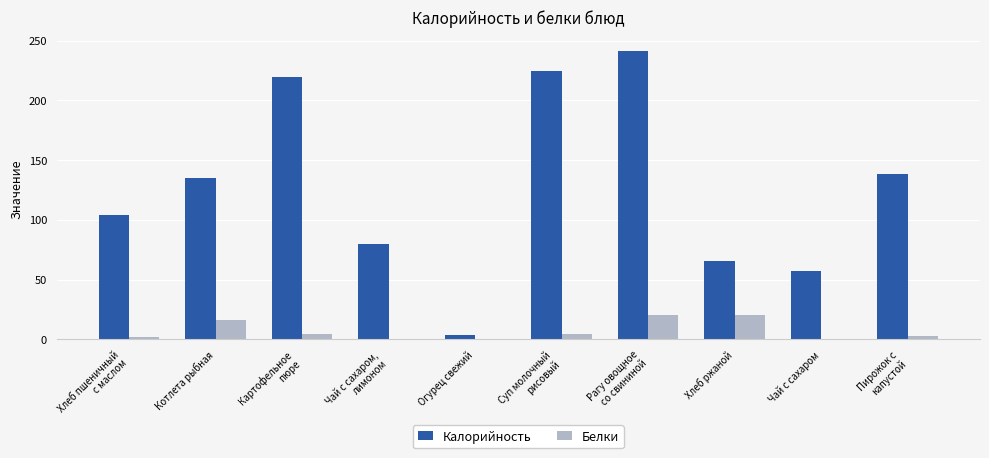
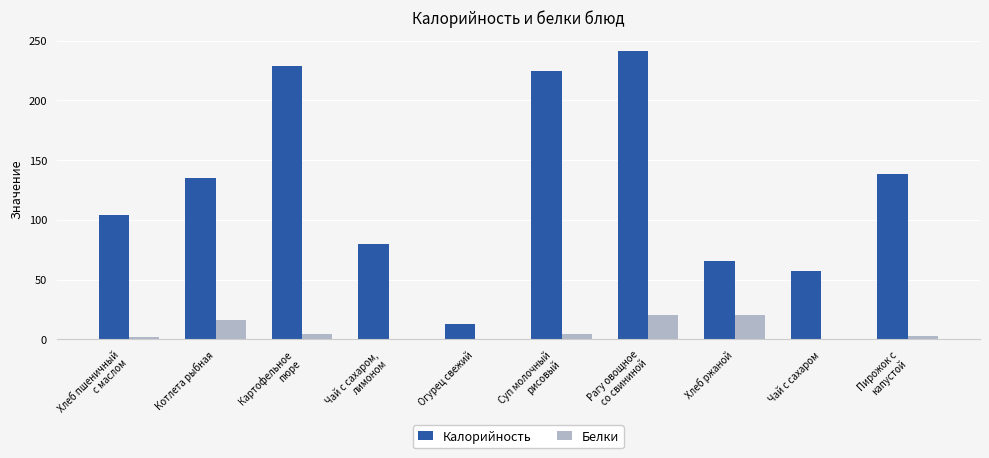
  {
    "Калорийность": {
      "Хлеб пшеничный с маслом": 104,
      "Котлета рыбная": 135,
-     "Картофельное пюре": 220,
+     "Картофельное пюре": 229,
      "Чай с сахаром, лимоном": 80,
-     "Огурец свежий": 4,
+     "Огурец свежий": 13,
      "Суп молочный рисовый": 225,
      "Рагу овощное со свининой": 241,
      "Хлеб ржаной": 66,
      "Чай с сахаром": 57,
      "Пирожок с капустой": 138
    },
    "Белки": {
      "Хлеб пшеничный с маслом": 2,
      "Котлета рыбная": 16,
      "Картофельное пюре": 5,
      "Суп молочный рисовый": 4,
      "Рагу овощное со свининой": 21,
      "Хлеб ржаной": 20,
      "Пирожок с капустой": 3
    }
  }
